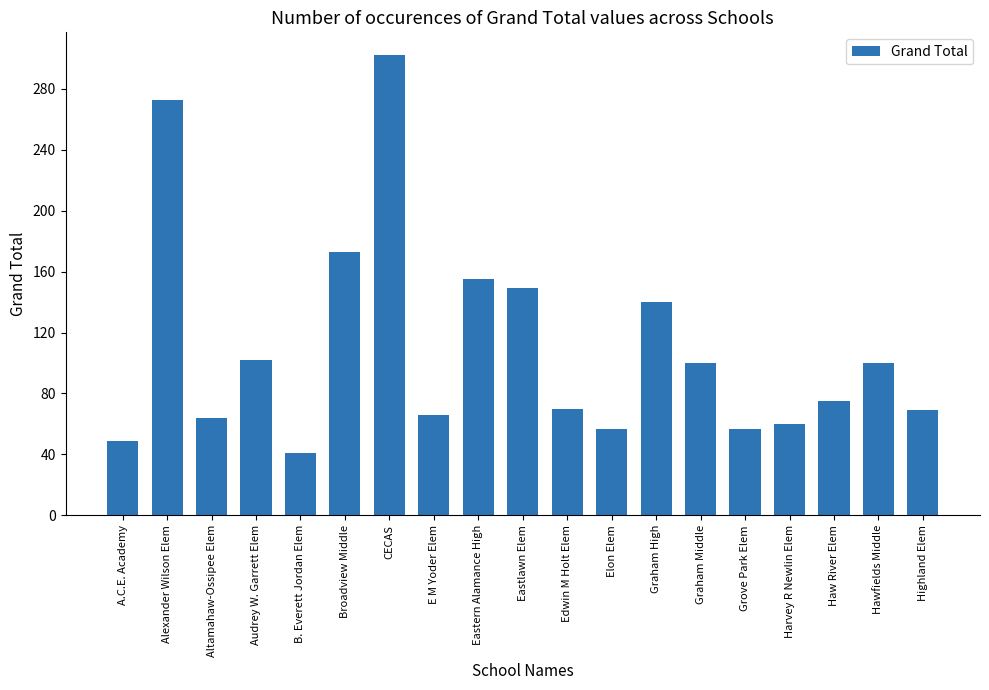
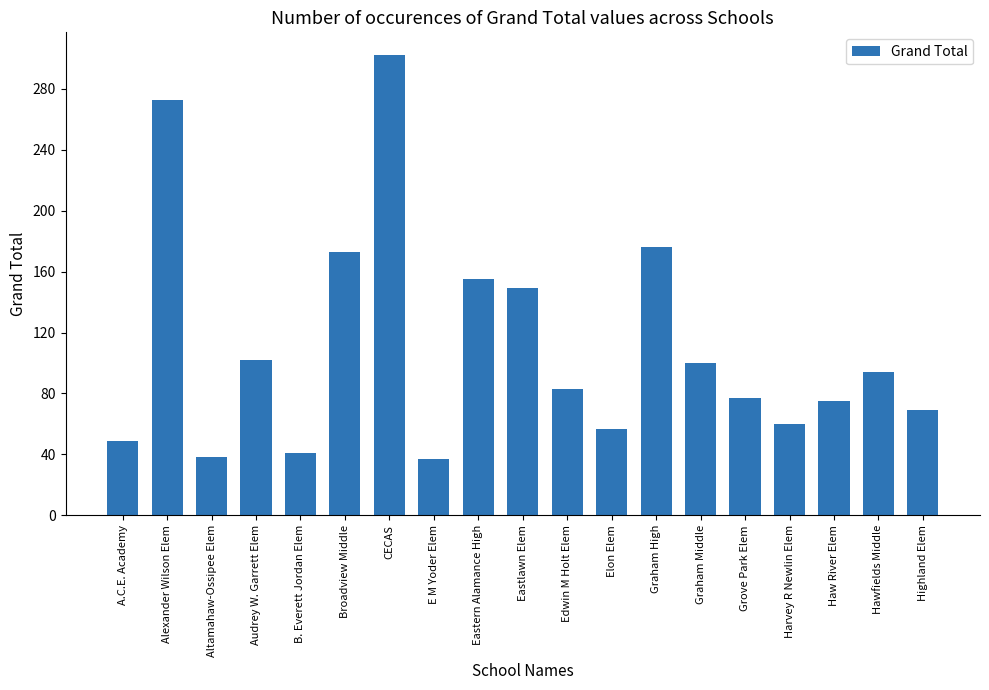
  {
    "A.C.E. Academy": 49,
    "Alexander Wilson Elem": 273,
-   "Altamahaw-Ossipee Elem": 64,
+   "Altamahaw-Ossipee Elem": 38,
    "Audrey W. Garrett Elem": 102,
    "B. Everett Jordan Elem": 41,
    "Broadview Middle": 173,
    "CECAS": 302,
-   "E M Yoder Elem": 66,
+   "E M Yoder Elem": 37,
    "Eastern Alamance High": 155,
    "Eastlawn Elem": 149,
-   "Edwin M Holt Elem": 70,
+   "Edwin M Holt Elem": 83,
    "Elon Elem": 57,
-   "Graham High": 140,
+   "Graham High": 176,
    "Graham Middle": 100,
-   "Grove Park Elem": 57,
+   "Grove Park Elem": 77,
    "Harvey R Newlin Elem": 60,
    "Haw River Elem": 75,
-   "Hawfields Middle": 100,
+   "Hawfields Middle": 94,
    "Highland Elem": 69
  }
